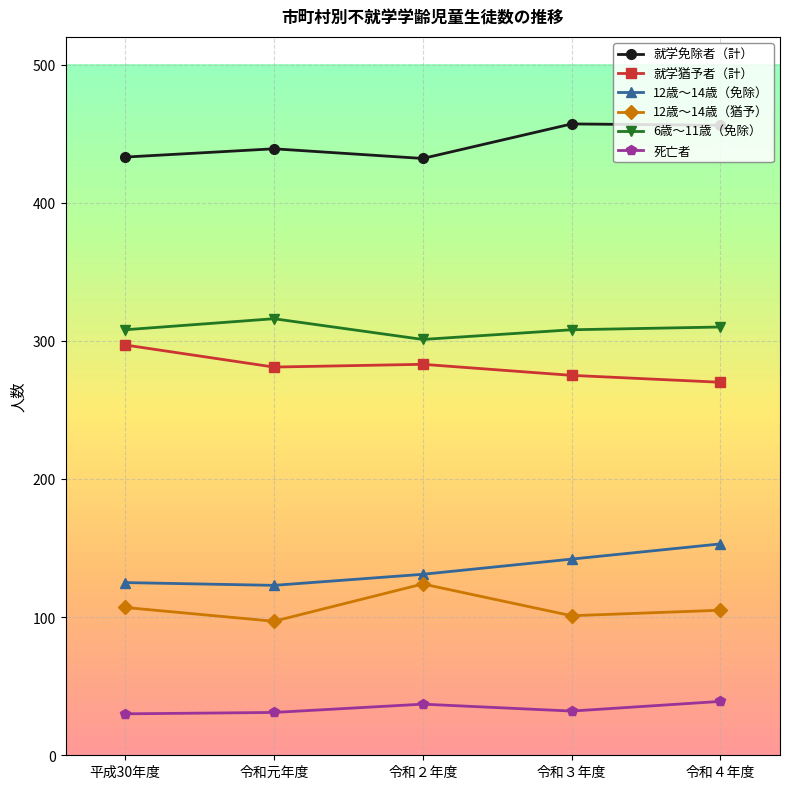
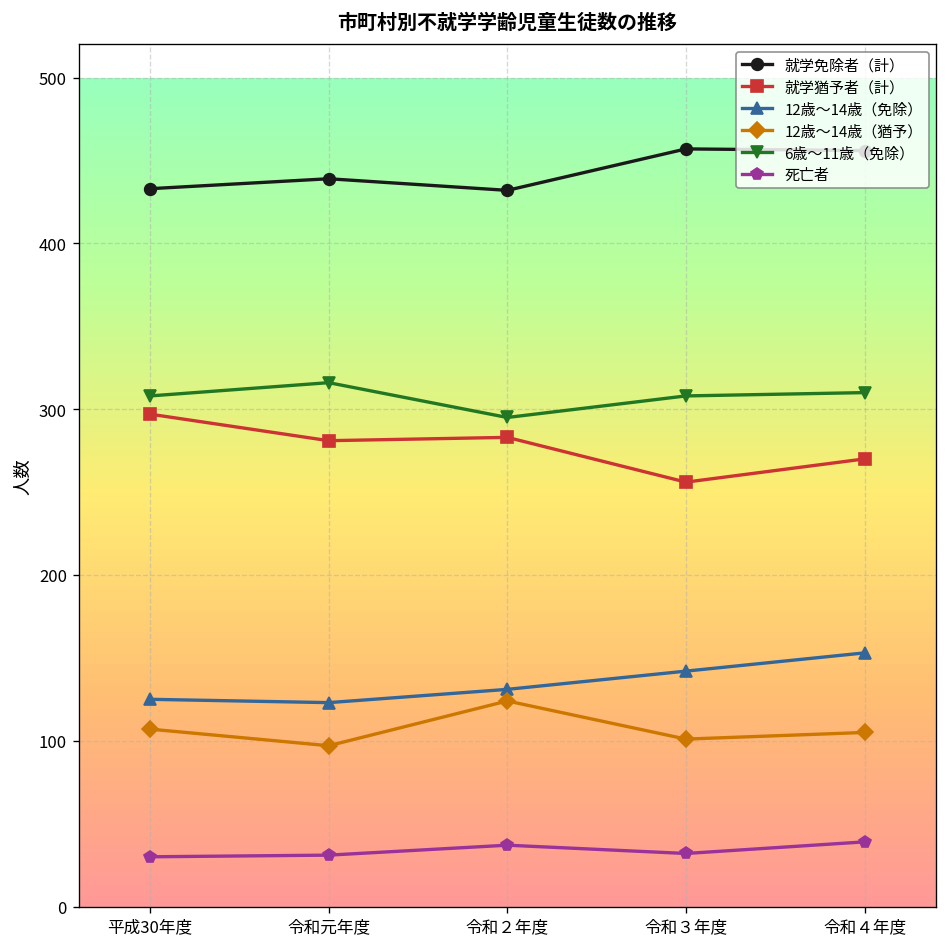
  {
    "就学免除者（計）": {
      "平成30年度": 433,
      "令和元年度": 439,
      "令和２年度": 432,
      "令和３年度": 457
    },
    "就学猶予者（計）": {
      "平成30年度": 297,
      "令和元年度": 281,
      "令和２年度": 283,
-     "令和３年度": 275,
+     "令和３年度": 256,
      "令和４年度": 270
    },
    "12歳～14歳（免除）": {
      "平成30年度": 125,
      "令和元年度": 123,
      "令和２年度": 131,
      "令和３年度": 142,
      "令和４年度": 153
    },
    "12歳～14歳（猶予）": {
      "平成30年度": 107,
      "令和元年度": 97,
      "令和２年度": 124,
      "令和３年度": 101,
      "令和４年度": 105
    },
    "6歳～11歳（免除）": {
      "平成30年度": 308,
      "令和元年度": 316,
-     "令和２年度": 301,
+     "令和２年度": 295,
      "令和３年度": 308,
      "令和４年度": 310
    },
    "死亡者": {
      "平成30年度": 30,
      "令和元年度": 31,
      "令和２年度": 37,
      "令和３年度": 32,
      "令和４年度": 39
    }
  }
